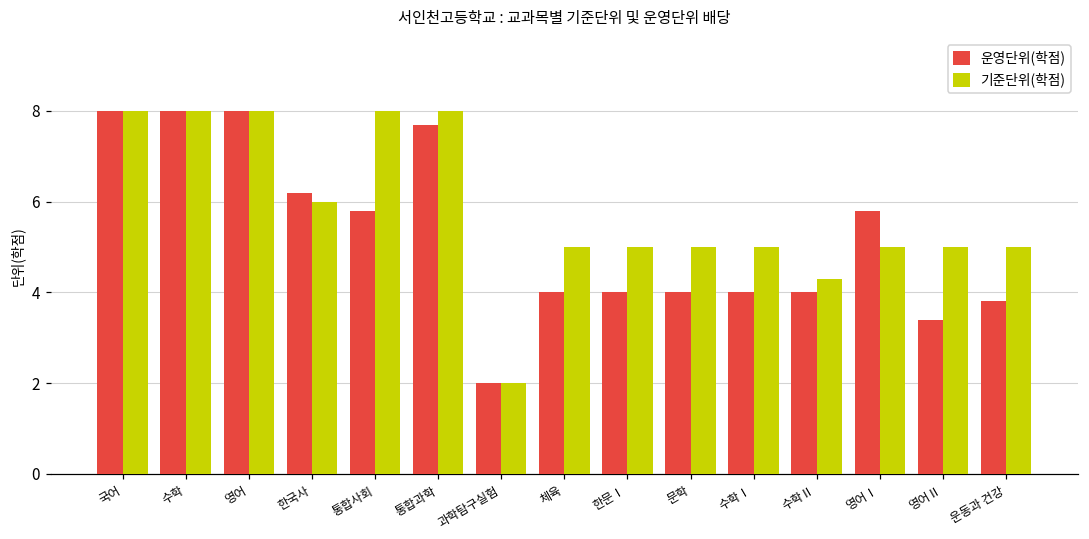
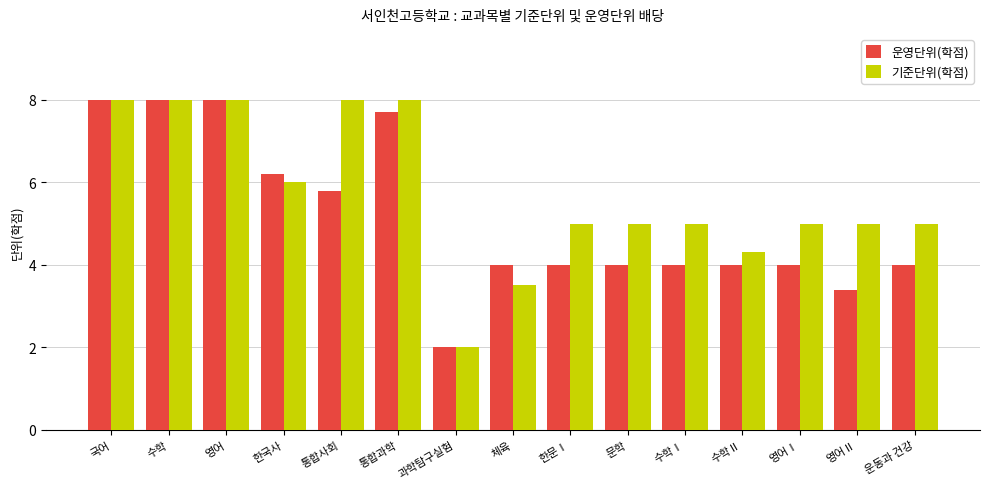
  {
    "운영단위(학점)": {
      "국어": 8.0,
      "수학": 8.0,
      "영어": 8.0,
      "한국사": 6.2,
      "통합사회": 5.8,
      "통합과학": 7.7,
      "과학탐구실험": 2.0,
      "체육": 4.0,
      "한문Ⅰ": 4.0,
      "문학": 4.0,
      "수학Ⅰ": 4.0,
      "수학Ⅱ": 4.0,
-     "영어Ⅰ": 5.8,
+     "영어Ⅰ": 4.0,
      "영어Ⅱ": 3.4,
-     "운동과 건강": 3.8
+     "운동과 건강": 4.0
    },
    "기준단위(학점)": {
      "국어": 8.0,
      "수학": 8.0,
      "영어": 8.0,
      "한국사": 6.0,
      "통합사회": 8.0,
      "통합과학": 8.0,
      "과학탐구실험": 2.0,
-     "체육": 5.0,
+     "체육": 3.5,
      "한문Ⅰ": 5.0,
      "문학": 5.0,
      "수학Ⅰ": 5.0,
      "수학Ⅱ": 4.3,
      "영어Ⅰ": 5.0,
      "영어Ⅱ": 5.0,
      "운동과 건강": 5.0
    }
  }
